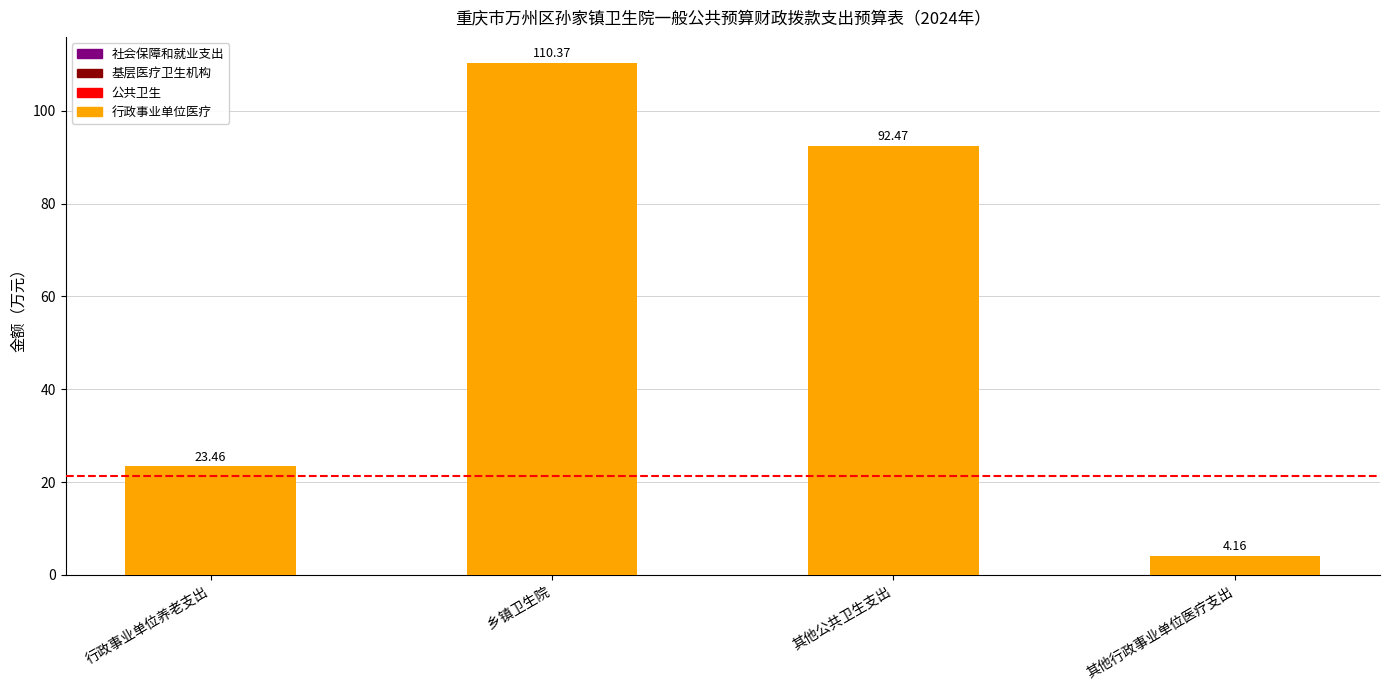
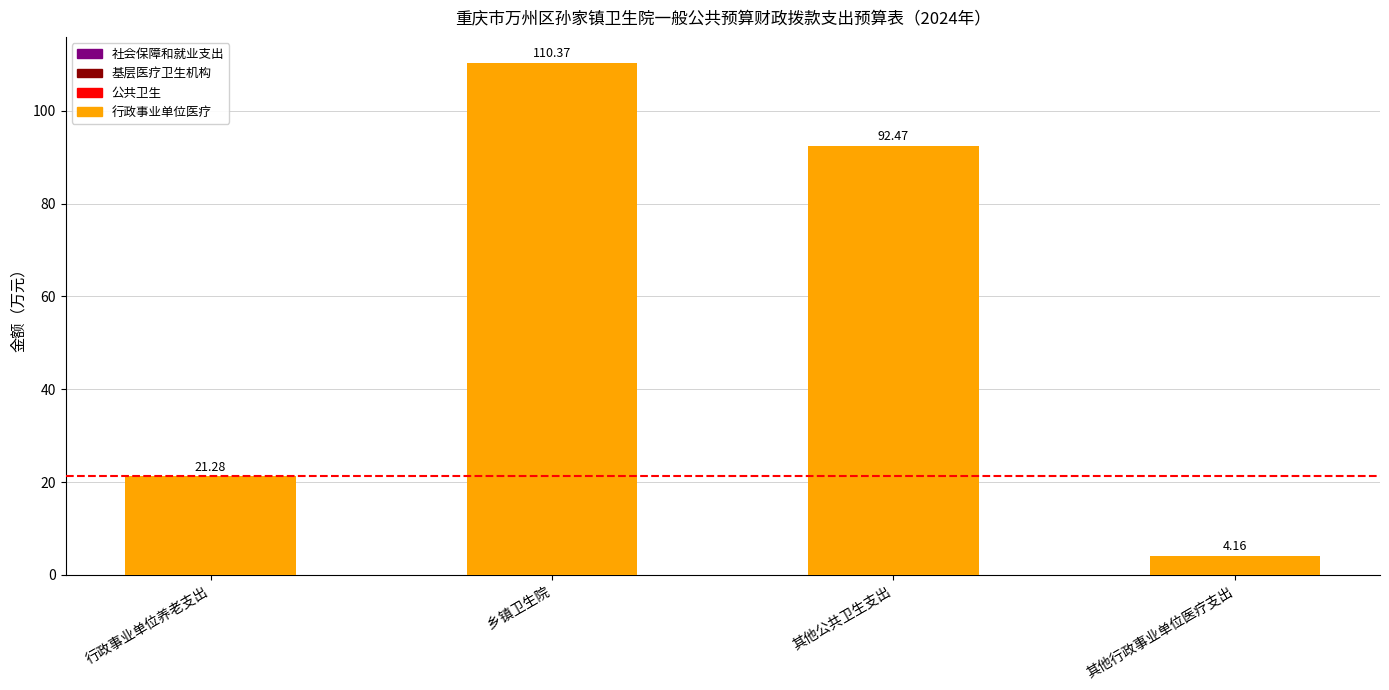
  {
-   "行政事业单位养老支出": 23.46,
+   "行政事业单位养老支出": 21.28,
    "乡镇卫生院": 110.37,
    "其他公共卫生支出": 92.47,
    "其他行政事业单位医疗支出": 4.16
  }
